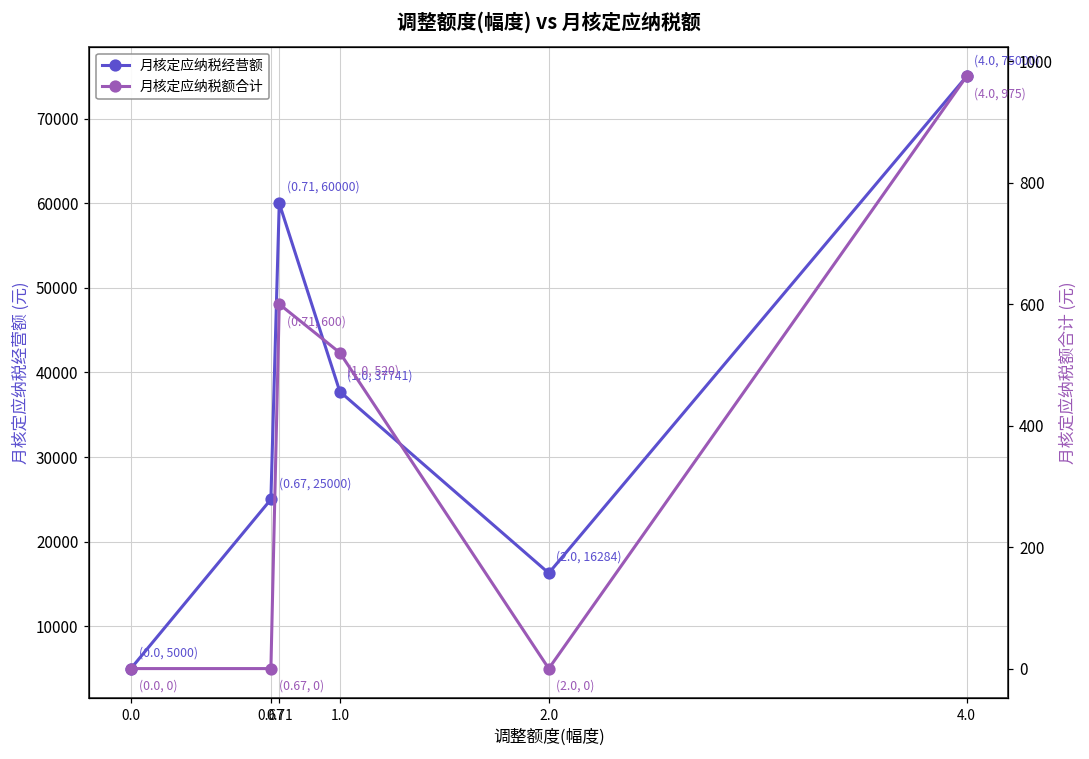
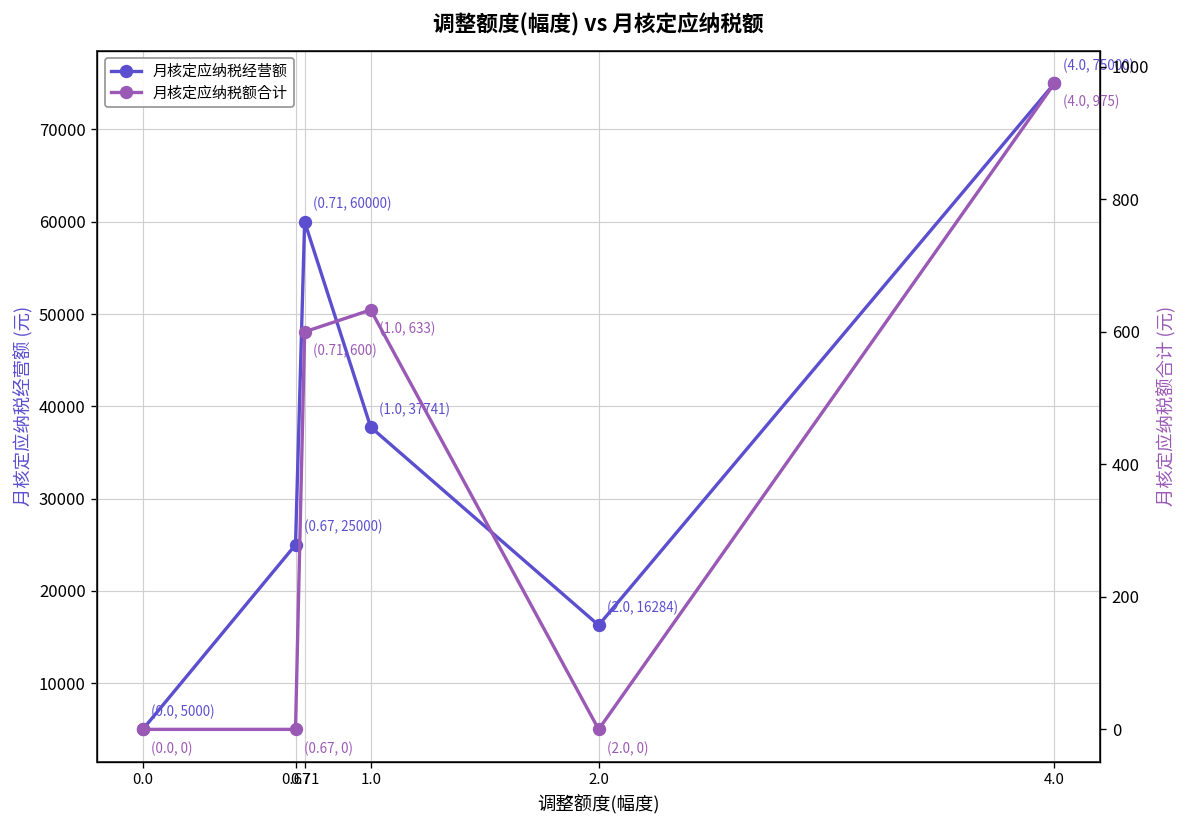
  {
    "月核定应纳税经营额": {
      "0.0": "5000",
      "2.0": "16284",
      "4.0": "75000"
    },
    "月核定应纳税额合计": {
      "0.0": "(0.0, 0)",
-     "1.0": "520",
+     "1.0": "633",
      "2.0": "0",
      "4.0": "975"
    }
  }
